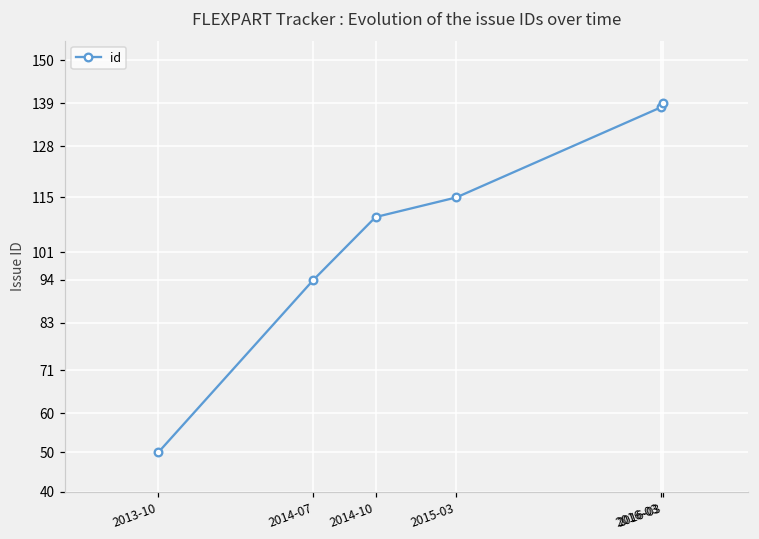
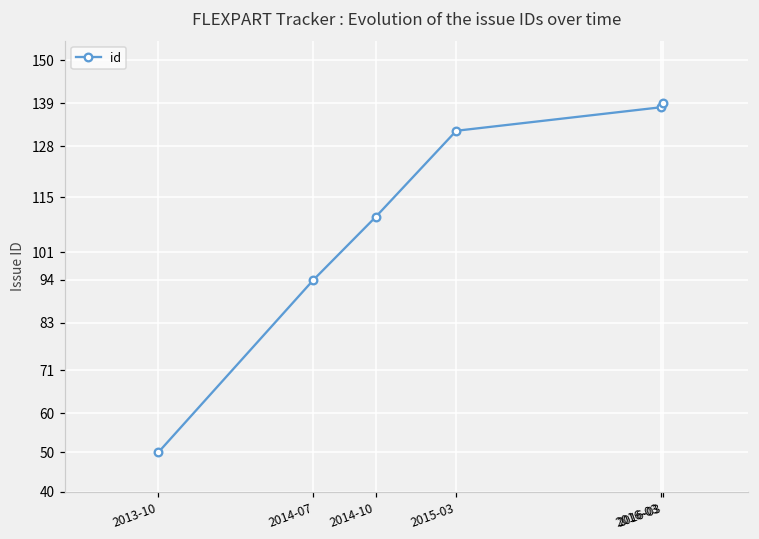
  {
    "2013-10": 50,
    "2014-07": 94,
    "2014-10": 110,
-   "2015-03": 115
+   "2015-03": 132
  }
